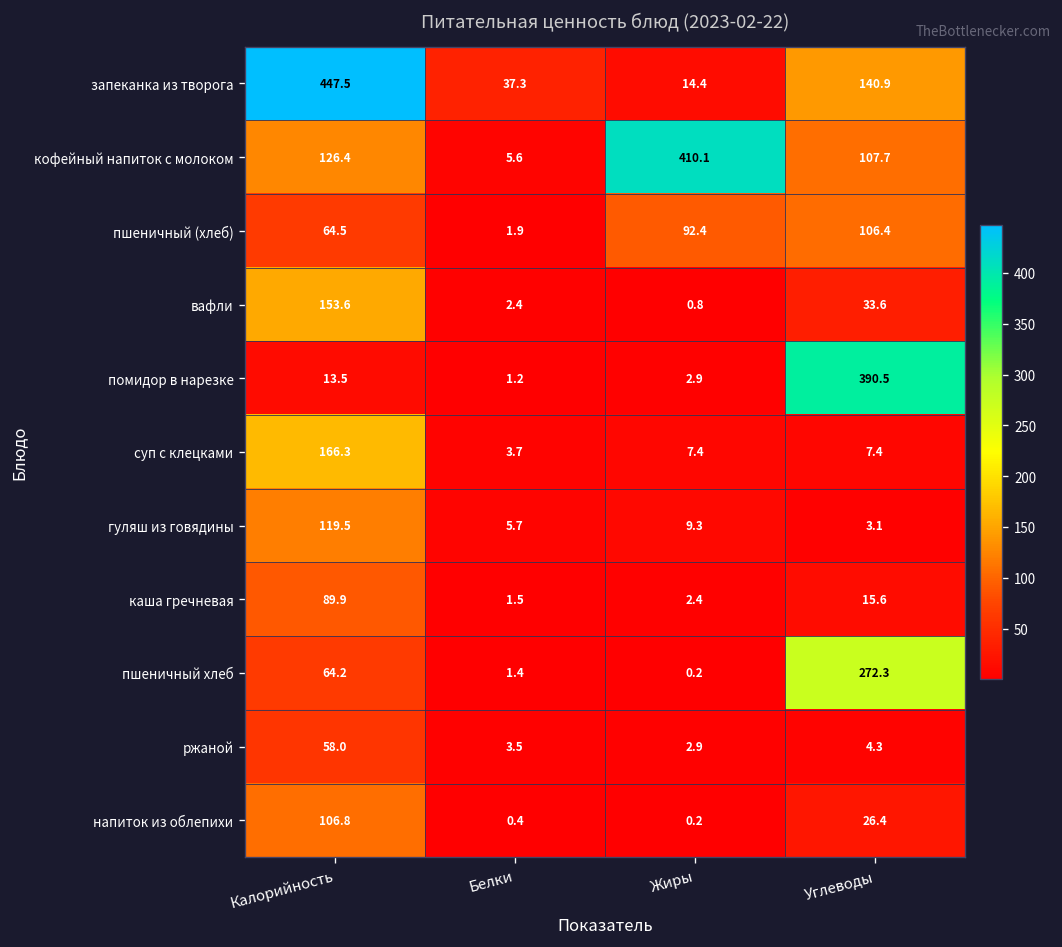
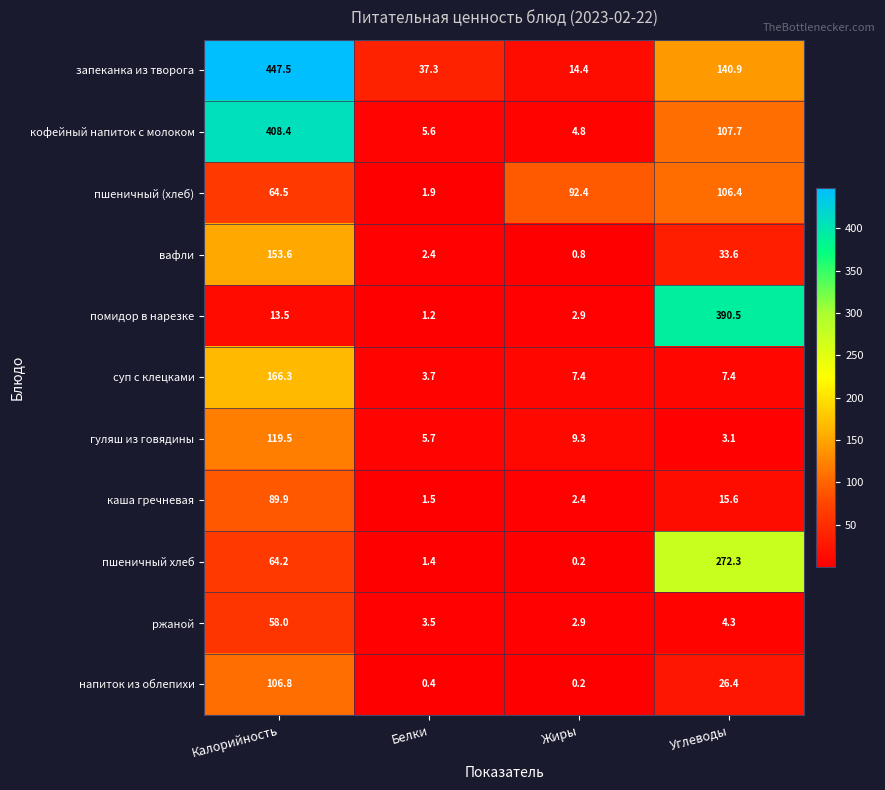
  {
    "запеканка из творога": {
      "Калорийность": 447.5,
      "Белки": 37.3,
      "Жиры": 14.4,
      "Углеводы": 140.9
    },
    "кофейный напиток с молоком": {
-     "Калорийность": 126.4,
+     "Калорийность": 408.4,
      "Белки": 5.6,
-     "Жиры": 410.1,
+     "Жиры": 4.8,
      "Углеводы": 107.7
    },
    "пшеничный (хлеб)": {
      "Калорийность": 64.5,
      "Белки": 1.9,
      "Жиры": 92.4,
      "Углеводы": 106.4
    },
    "вафли": {
      "Калорийность": 153.6,
      "Белки": 2.4,
      "Жиры": 0.8,
      "Углеводы": 33.6
    },
    "помидор в нарезке": {
      "Калорийность": 13.5,
      "Белки": 1.2,
      "Жиры": 2.9,
      "Углеводы": 390.5
    },
    "суп с клецками": {
      "Калорийность": 166.3,
      "Белки": 3.7,
      "Жиры": 7.4,
      "Углеводы": 7.4
    },
    "гуляш из говядины": {
      "Калорийность": 119.5,
      "Белки": 5.7,
      "Жиры": 9.3,
      "Углеводы": 3.1
    },
    "каша гречневая": {
      "Калорийность": 89.9,
      "Белки": 1.5,
      "Жиры": 2.4,
      "Углеводы": 15.6
    },
    "пшеничный хлеб": {
      "Калорийность": 64.2,
      "Белки": 1.4,
      "Жиры": 0.2,
      "Углеводы": 272.3
    },
    "ржаной": {
      "Калорийность": 58.0,
      "Белки": 3.5,
      "Жиры": 2.9,
      "Углеводы": 4.3
    },
    "напиток из облепихи": {
      "Калорийность": 106.8,
      "Белки": 0.4,
      "Жиры": 0.2,
      "Углеводы": 26.4
    }
  }
